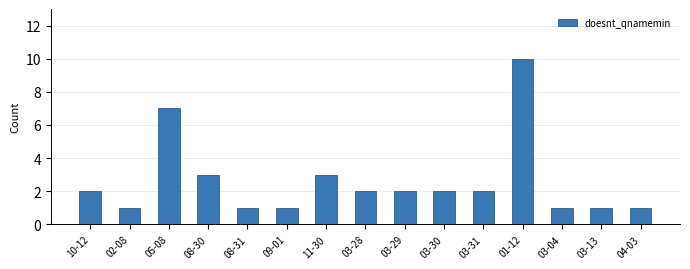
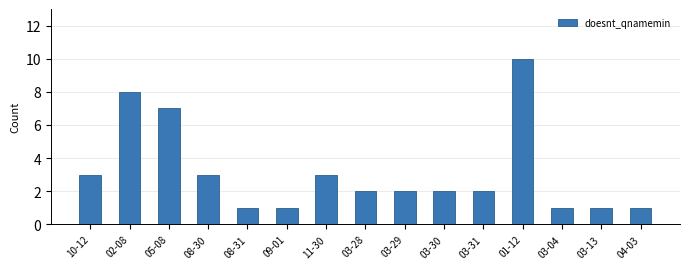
  {
-   "10-12": 2,
-   "02-08": 1,
+   "10-12": 3,
+   "02-08": 8,
    "05-08": 7,
    "08-30": 3,
    "08-31": 1,
    "09-01": 1,
    "11-30": 3,
    "03-28": 2,
    "03-29": 2,
    "03-30": 2,
    "03-31": 2,
    "01-12": 10,
    "03-04": 1,
    "03-13": 1,
    "04-03": 1
  }
